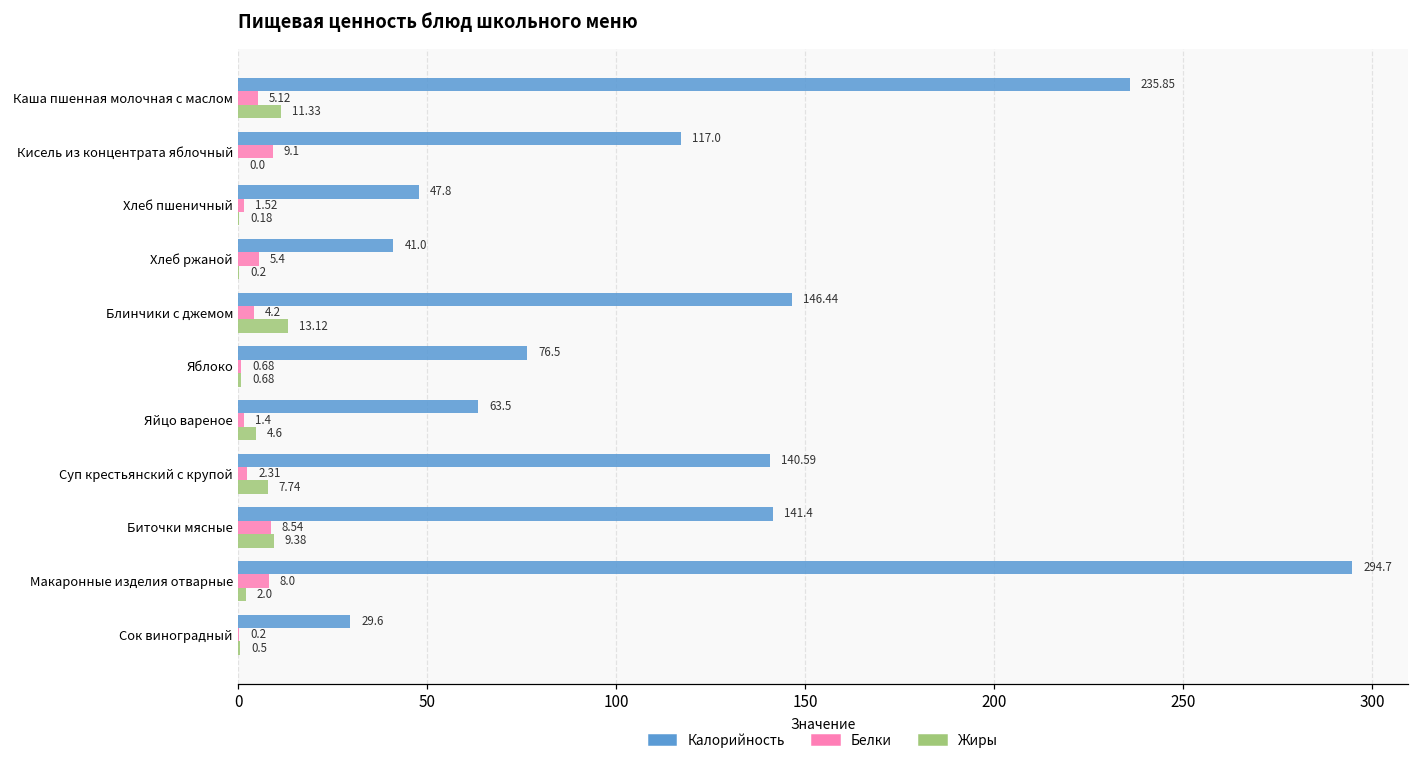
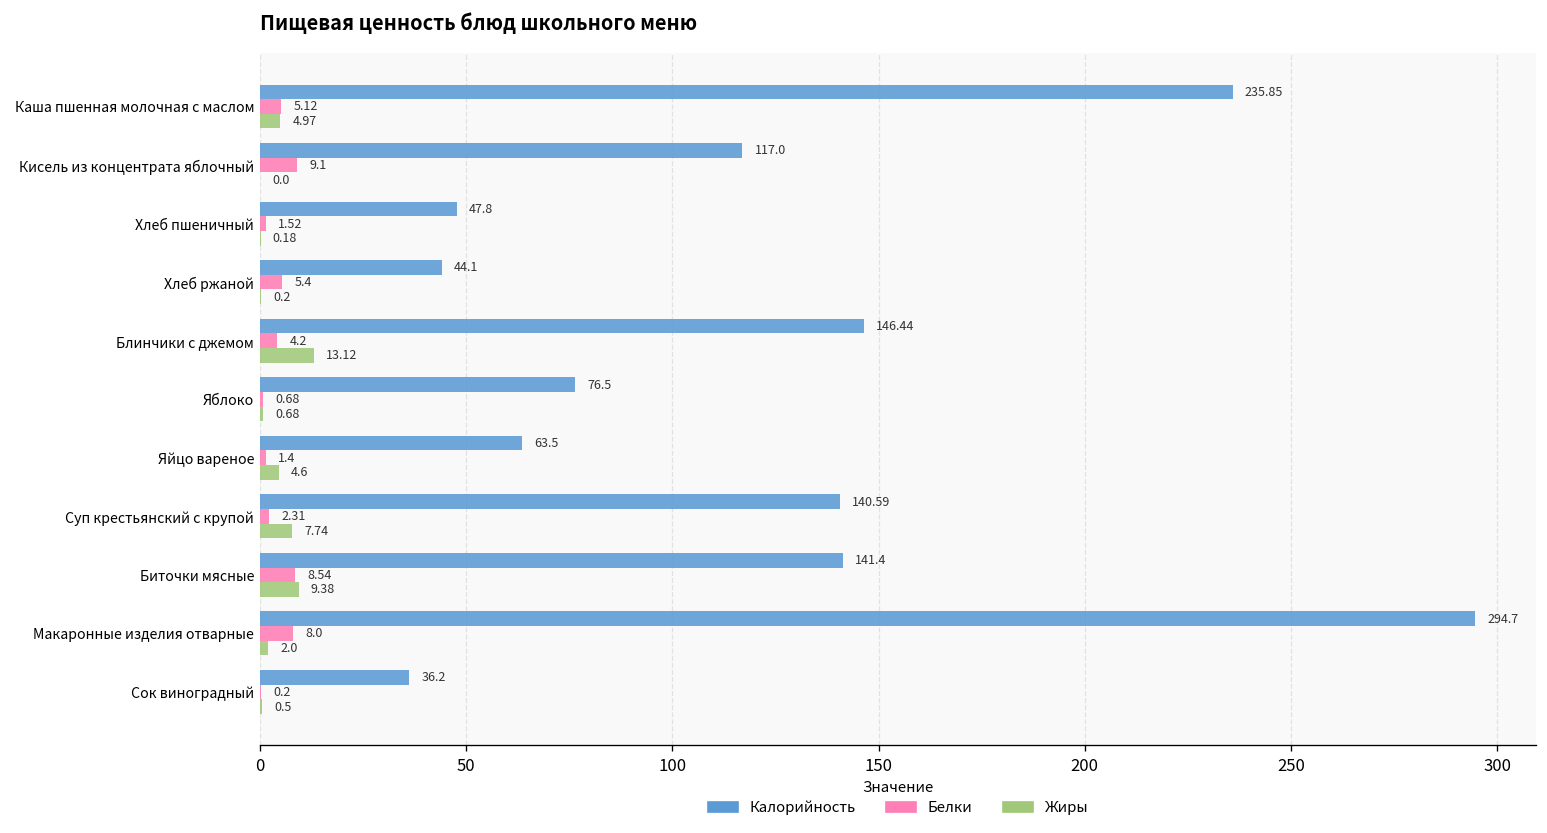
  {
    "Калорийность": {
      "Каша пшенная молочная с маслом": 235.85,
      "Кисель из концентрата яблочный": 117.0,
      "Хлеб пшеничный": 47.8,
-     "Хлеб ржаной": 41.0,
+     "Хлеб ржаной": 44.1,
      "Блинчики с джемом": 146.44,
      "Яблоко": 76.5,
      "Яйцо вареное": 63.5,
      "Суп крестьянский с крупой": 140.59,
      "Биточки мясные": 141.4,
      "Макаронные изделия отварные": 294.7,
-     "Сок виноградный": 29.6
+     "Сок виноградный": 36.2
    },
    "Белки": {
      "Каша пшенная молочная с маслом": 5.12,
      "Кисель из концентрата яблочный": 9.1,
      "Хлеб пшеничный": 1.52,
      "Хлеб ржаной": 5.4,
      "Блинчики с джемом": 4.2,
      "Яблоко": 0.68,
      "Яйцо вареное": 1.4,
      "Суп крестьянский с крупой": 2.31,
      "Биточки мясные": 8.54,
      "Макаронные изделия отварные": 8.0,
      "Сок виноградный": 0.2
    },
    "Жиры": {
-     "Каша пшенная молочная с маслом": 11.33,
+     "Каша пшенная молочная с маслом": 4.97,
      "Кисель из концентрата яблочный": 0.0,
      "Хлеб пшеничный": 0.18,
      "Хлеб ржаной": 0.2,
      "Блинчики с джемом": 13.12,
      "Яблоко": 0.68,
      "Яйцо вареное": 4.6,
      "Суп крестьянский с крупой": 7.74,
      "Биточки мясные": 9.38,
      "Макаронные изделия отварные": 2.0,
      "Сок виноградный": 0.5
    }
  }
